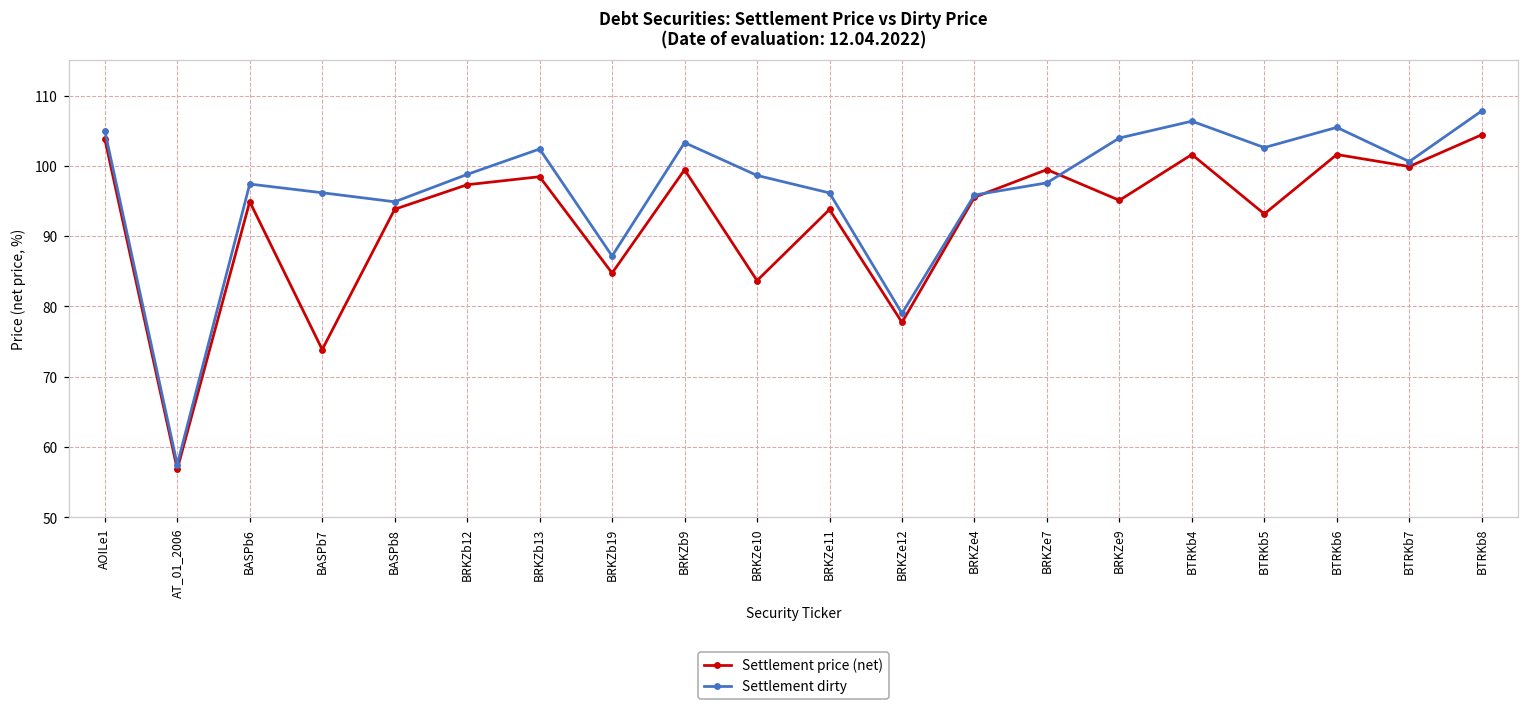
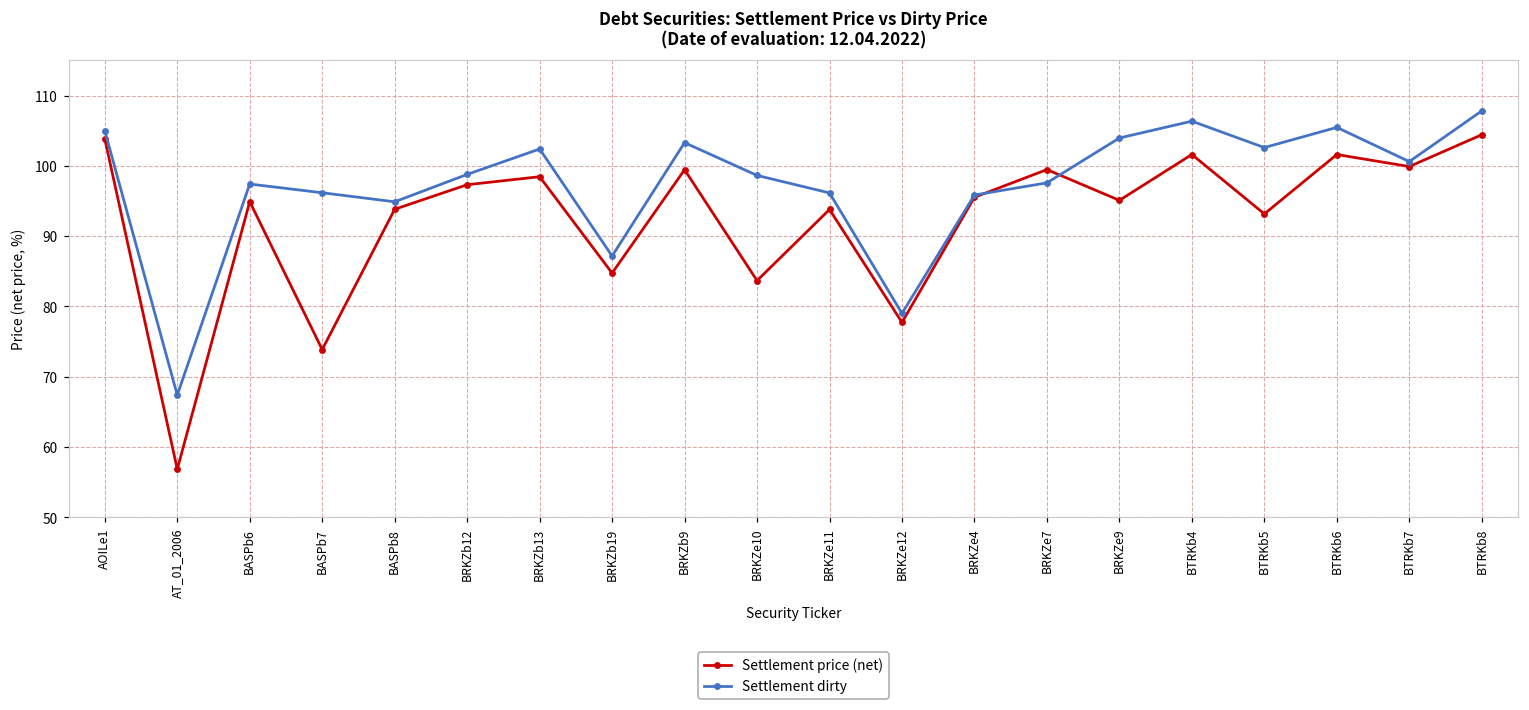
  {
    "Settlement price (net)": {
      "AOILe1": 104,
      "AT_01_2006": 57,
      "BASPb6": 95,
      "BASPb7": 74,
      "BASPb8": 94,
      "BRKZb12": 97,
      "BRKZb13": 98,
      "BRKZb19": 85,
      "BRKZb9": 99,
      "BRKZe10": 84,
      "BRKZe11": 94,
      "BRKZe12": 78,
      "BRKZe7": 99,
      "BRKZe9": 95,
      "BTRKb4": 102,
      "BTRKb5": 93,
      "BTRKb6": 102,
      "BTRKb7": 100,
      "BTRKb8": 104
    },
    "Settlement dirty": {
      "AOILe1": 105,
-     "AT_01_2006": 58,
+     "AT_01_2006": 67,
      "BASPb6": 97,
      "BASPb7": 96,
      "BASPb8": 95,
      "BRKZb12": 99,
      "BRKZb13": 102,
      "BRKZb19": 87,
      "BRKZb9": 103,
      "BRKZe10": 99,
      "BRKZe11": 96,
      "BRKZe12": 79,
      "BRKZe7": 98,
      "BRKZe9": 104,
      "BTRKb4": 106,
      "BTRKb5": 103,
      "BTRKb6": 105,
      "BTRKb7": 101,
      "BTRKb8": 108
    }
  }
